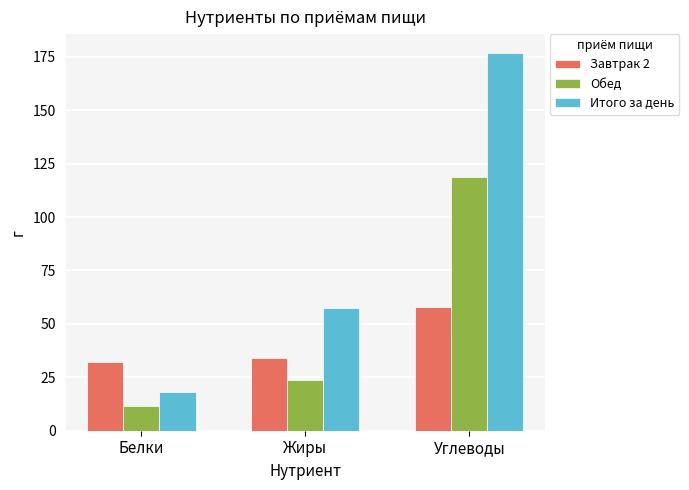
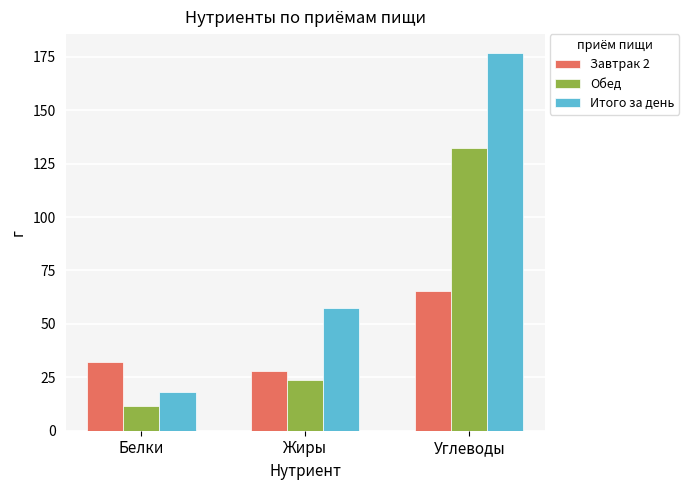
  {
    "Завтрак 2": {
      "Белки": 32,
-     "Жиры": 34,
-     "Углеводы": 58
+     "Жиры": 28,
+     "Углеводы": 65
    },
    "Обед": {
      "Белки": 12,
      "Жиры": 24,
-     "Углеводы": 119
+     "Углеводы": 132
    },
    "Итого за день": {
      "Белки": 18,
      "Жиры": 57,
      "Углеводы": 177
    }
  }
